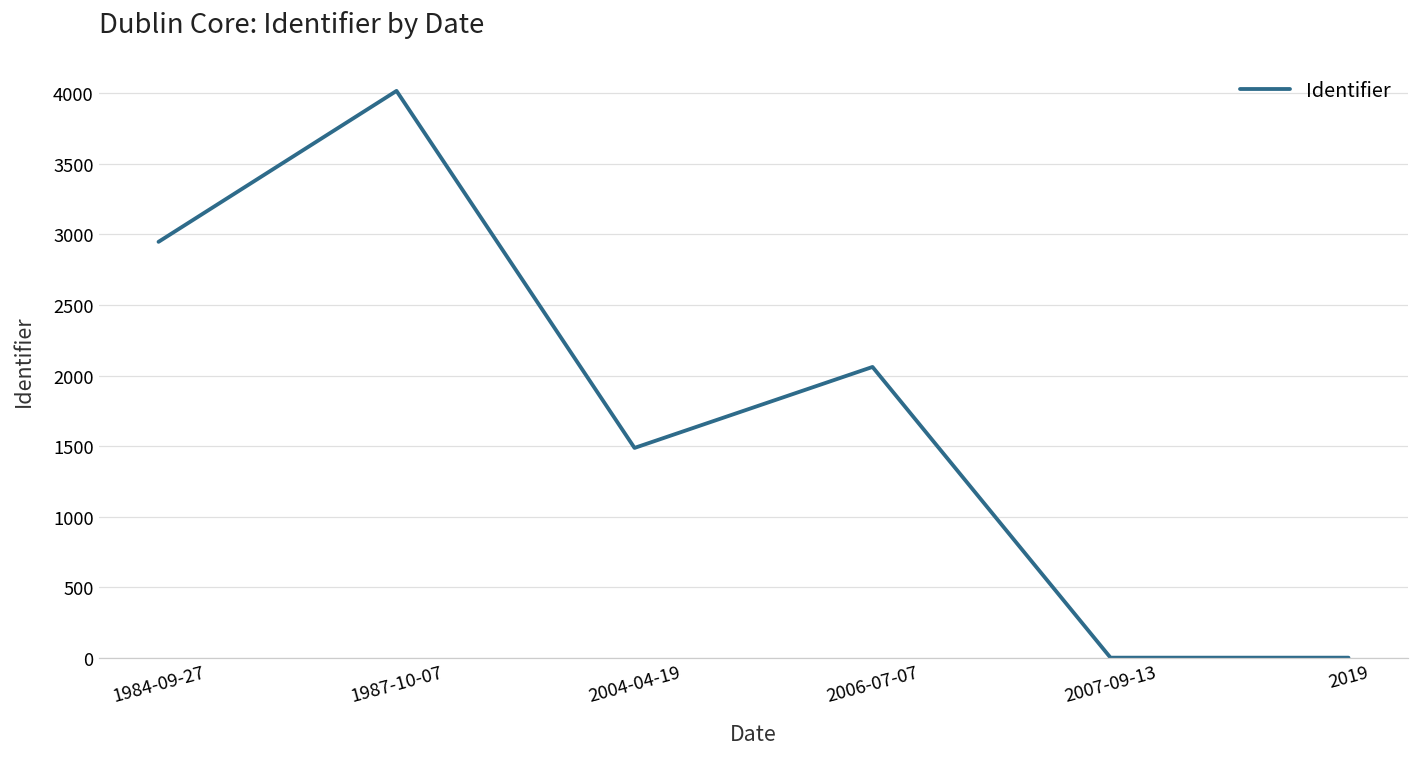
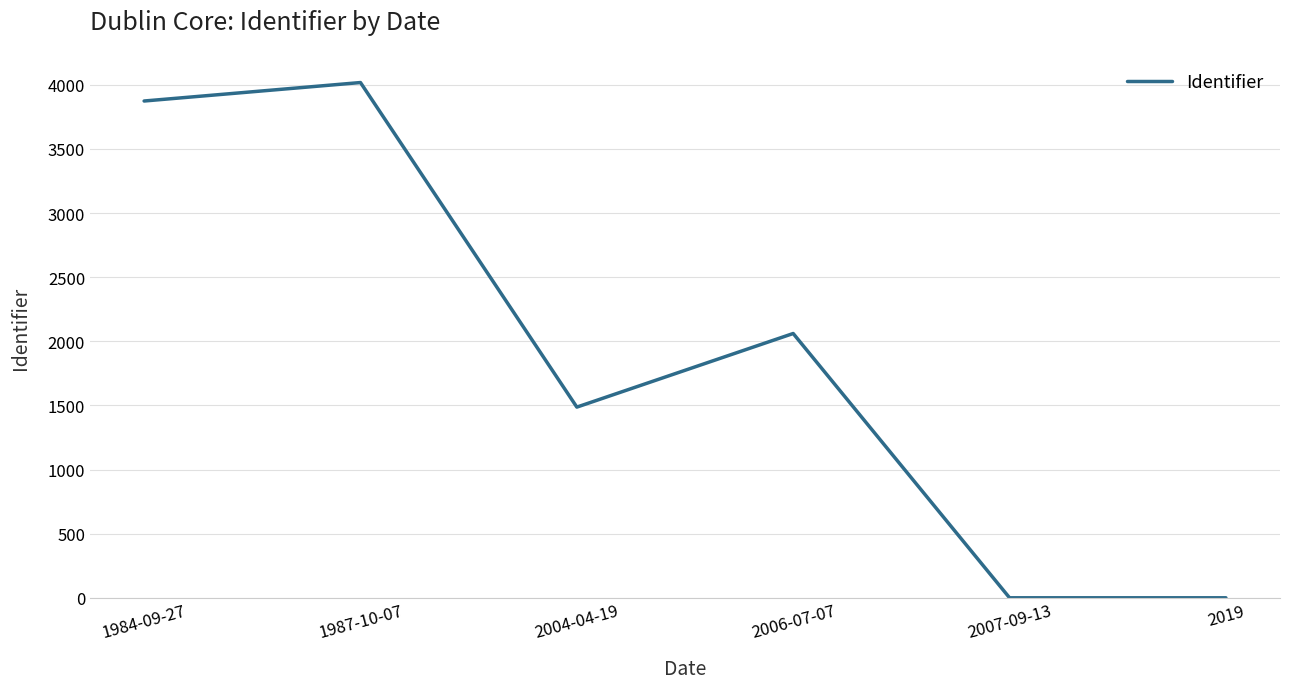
  {
-   "1984-09-27": 2950,
+   "1984-09-27": 3870,
    "1987-10-07": 4020,
    "2004-04-19": 1490,
    "2006-07-07": 2060,
    "2007-09-13": 0,
    "2019": 0
  }
